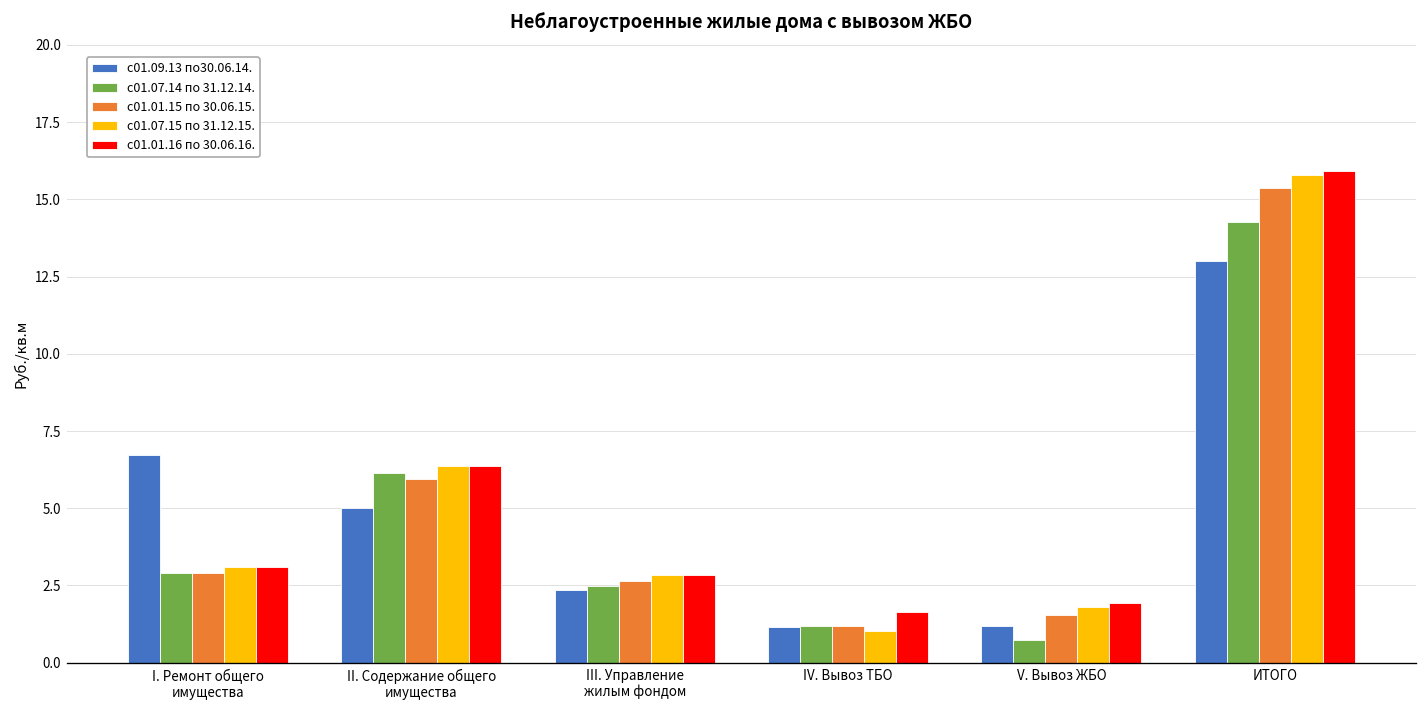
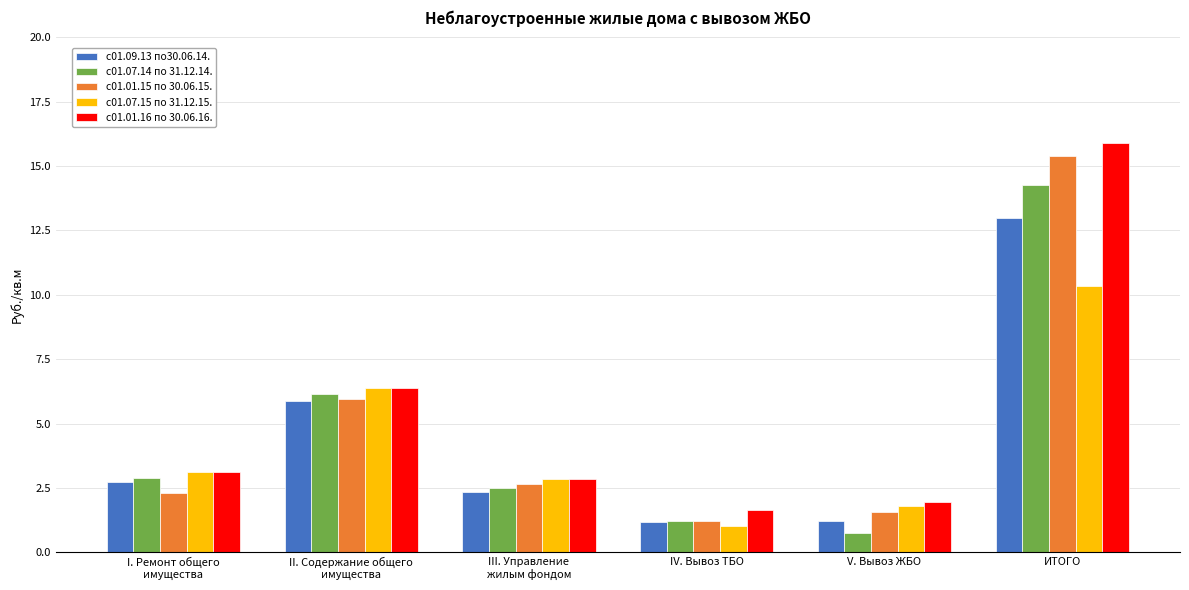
  {
    "с01.09.13 по30.06.14.": {
-     "I. Ремонт общего имущества": 6.7,
-     "II. Содержание общего имущества": 5.0,
+     "I. Ремонт общего имущества": 2.7,
+     "II. Содержание общего имущества": 5.9,
      "III. Управление жилым фондом": 2.4,
      "IV. Вывоз ТБО": 1.2,
      "V. Вывоз ЖБО": 1.2,
      "ИТОГО": 13.0
    },
    "с01.07.14 по 31.12.14.": {
      "I. Ремонт общего имущества": 2.9,
      "II. Содержание общего имущества": 6.1,
      "III. Управление жилым фондом": 2.5,
      "IV. Вывоз ТБО": 1.2,
      "V. Вывоз ЖБО": 0.7,
      "ИТОГО": 14.3
    },
    "с01.01.15 по 30.06.15.": {
-     "I. Ремонт общего имущества": 2.9,
+     "I. Ремонт общего имущества": 2.3,
      "II. Содержание общего имущества": 6.0,
      "III. Управление жилым фондом": 2.7,
      "IV. Вывоз ТБО": 1.2,
      "V. Вывоз ЖБО": 1.6,
      "ИТОГО": 15.4
    },
    "с01.07.15 по 31.12.15.": {
      "I. Ремонт общего имущества": 3.1,
      "II. Содержание общего имущества": 6.4,
      "III. Управление жилым фондом": 2.8,
      "IV. Вывоз ТБО": 1.0,
      "V. Вывоз ЖБО": 1.8,
-     "ИТОГО": 15.8
+     "ИТОГО": 10.3
    },
    "с01.01.16 по 30.06.16.": {
      "I. Ремонт общего имущества": 3.1,
      "II. Содержание общего имущества": 6.4,
      "III. Управление жилым фондом": 2.8,
      "IV. Вывоз ТБО": 1.7,
      "V. Вывоз ЖБО": 1.9,
      "ИТОГО": 15.9
    }
  }
